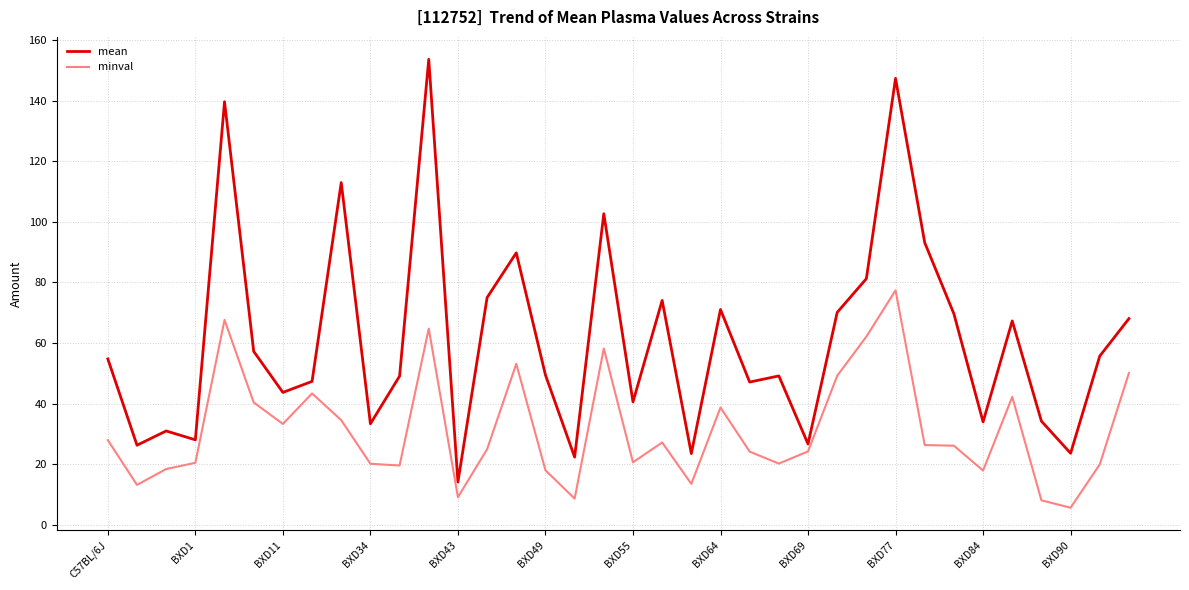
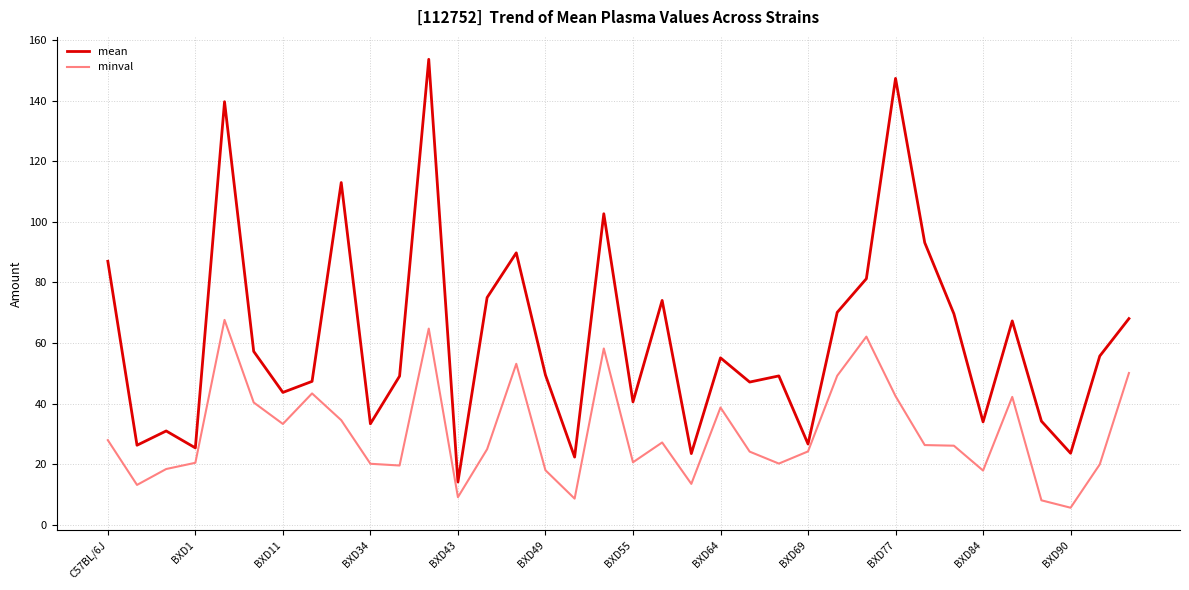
  {
    "mean": {
-     "C57BL/6J": 55,
-     "BXD1": 28,
+     "C57BL/6J": 87,
+     "BXD1": 25,
      "BXD11": 44,
      "BXD34": 33,
      "BXD43": 14,
      "BXD49": 49,
      "BXD55": 41,
-     "BXD64": 71,
+     "BXD64": 55,
      "BXD69": 27,
      "BXD77": 147,
      "BXD84": 34,
      "BXD90": 24
    },
    "minval": {
      "C57BL/6J": 28,
      "BXD1": 20,
      "BXD11": 33,
      "BXD34": 20,
      "BXD43": 9,
      "BXD49": 18,
      "BXD55": 21,
      "BXD64": 39,
      "BXD69": 24,
-     "BXD77": 77,
+     "BXD77": 42,
      "BXD84": 18,
      "BXD90": 6
    }
  }
